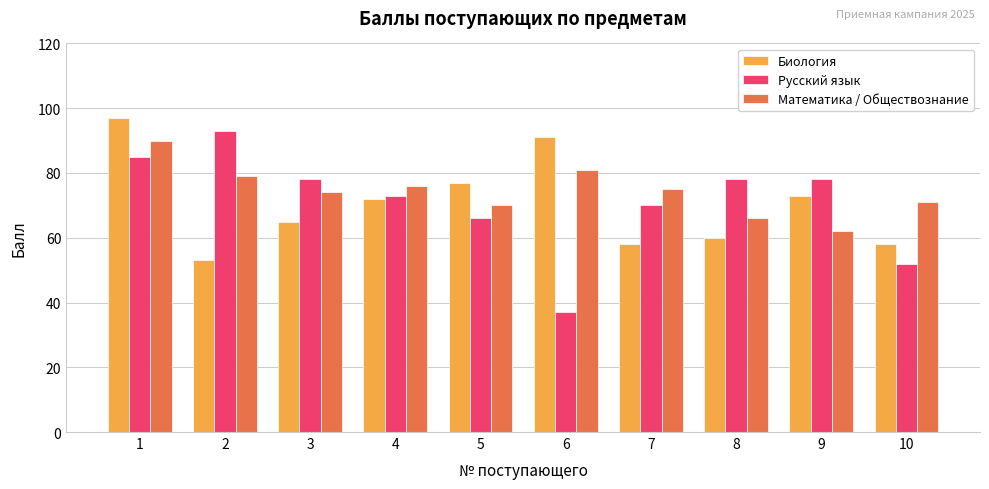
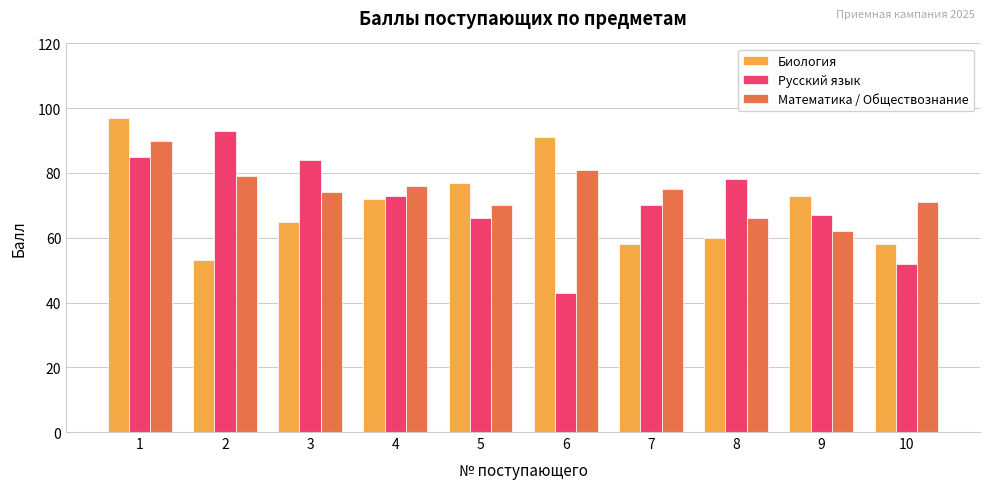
  {
    "Русский язык": {
      "1": 85,
      "2": 93,
-     "3": 78,
+     "3": 84,
      "4": 73,
      "5": 66,
-     "6": 37,
+     "6": 43,
      "7": 70,
      "8": 78,
-     "9": 78,
+     "9": 67,
      "10": 52
    }
  }
